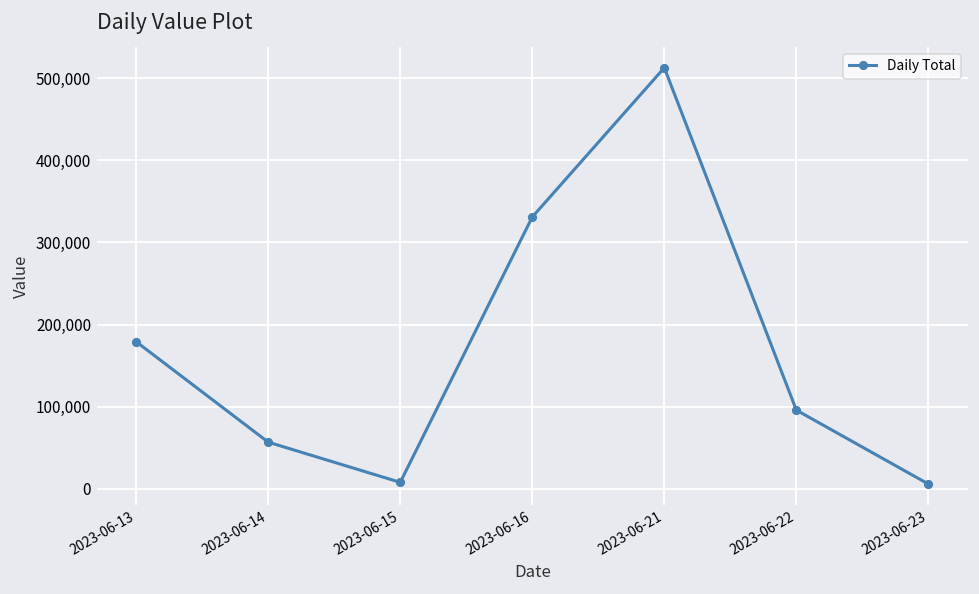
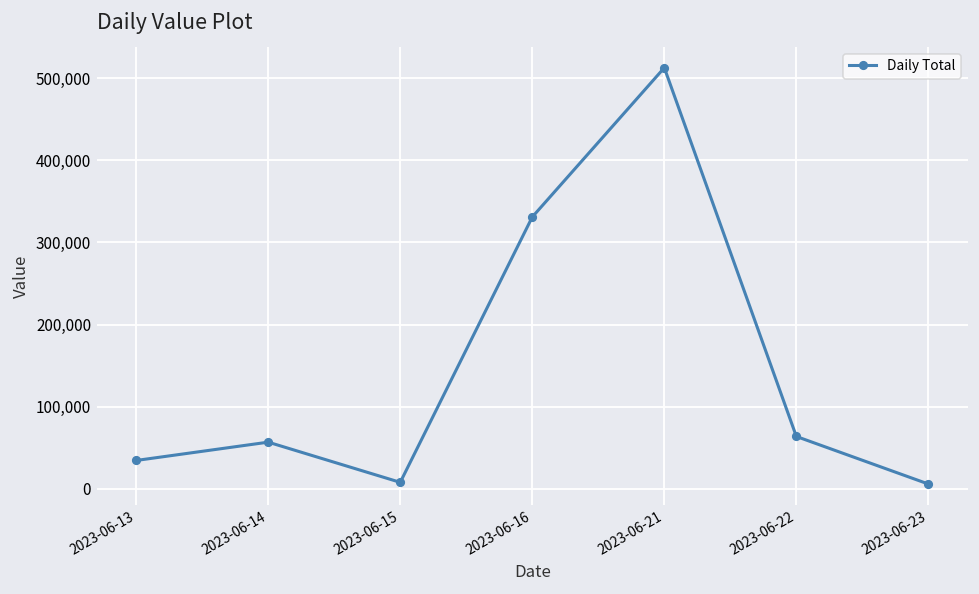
  {
-   "2023-06-13": "180,000",
+   "2023-06-13": "30,000",
    "2023-06-14": "60,000",
    "2023-06-15": "10,000",
    "2023-06-16": "330,000",
    "2023-06-21": "510,000",
-   "2023-06-22": "100,000",
+   "2023-06-22": "60,000",
    "2023-06-23": "10,000"
  }
